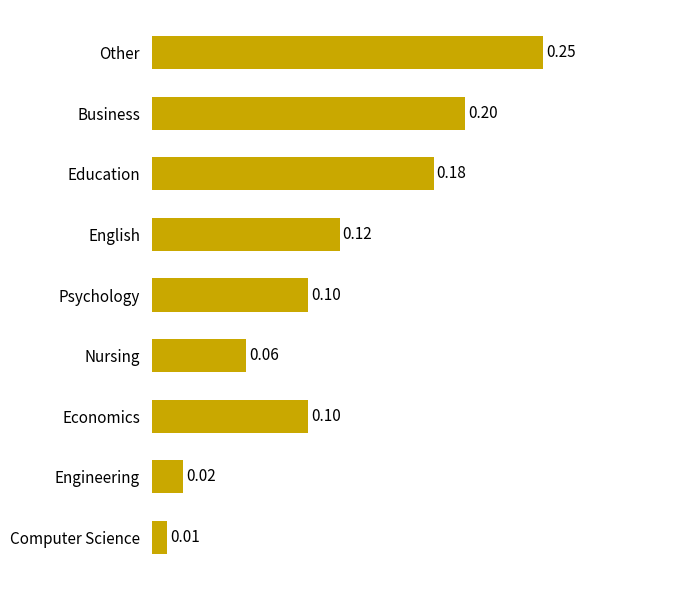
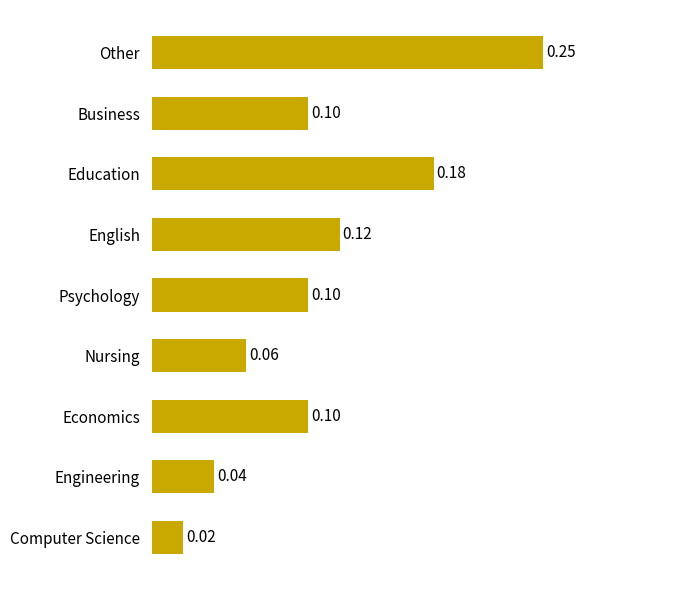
  {
    "Other": 0.25,
-   "Business": 0.20,
+   "Business": 0.10,
    "Education": 0.18,
    "English": 0.12,
    "Psychology": 0.10,
    "Nursing": 0.06,
    "Economics": 0.10,
-   "Engineering": 0.02,
-   "Computer Science": 0.01
+   "Engineering": 0.04,
+   "Computer Science": 0.02
  }
